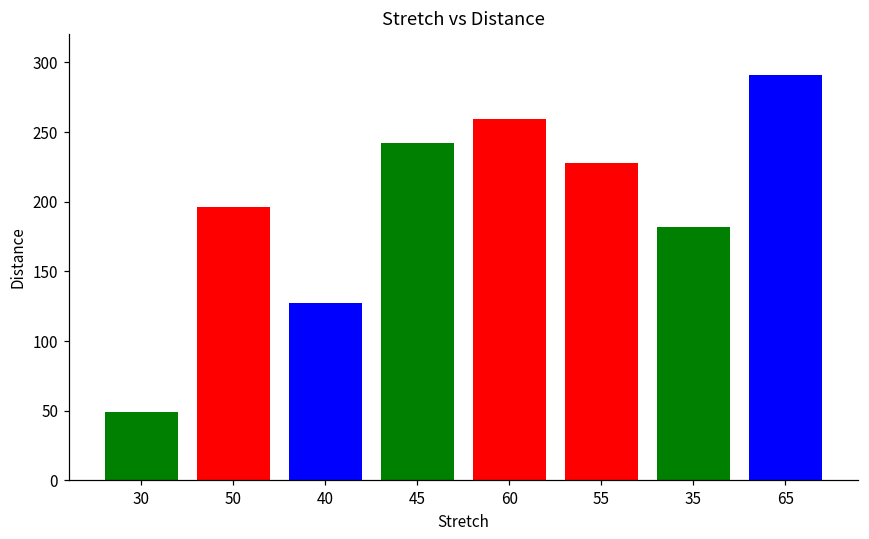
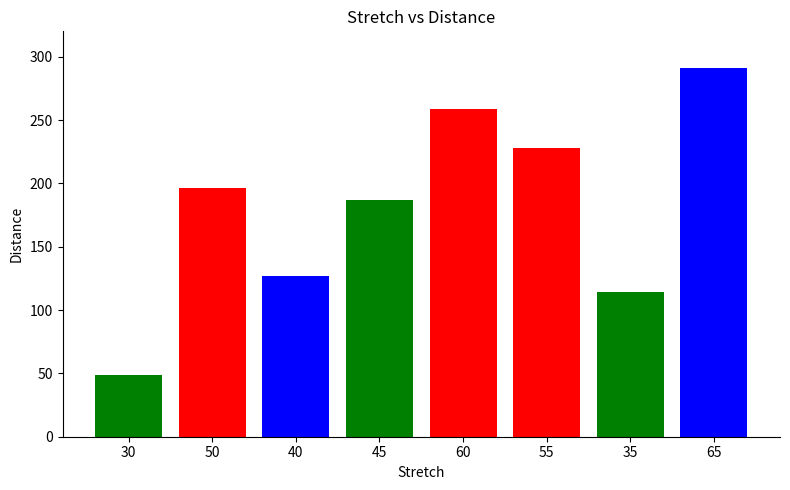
  {
    "30": 49,
    "50": 196,
    "40": 127,
-   "45": 242,
+   "45": 187,
    "60": 259,
-   "35": 182,
+   "35": 114,
    "65": 291
  }
